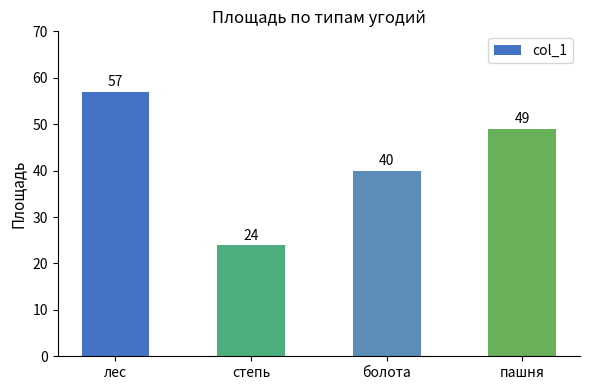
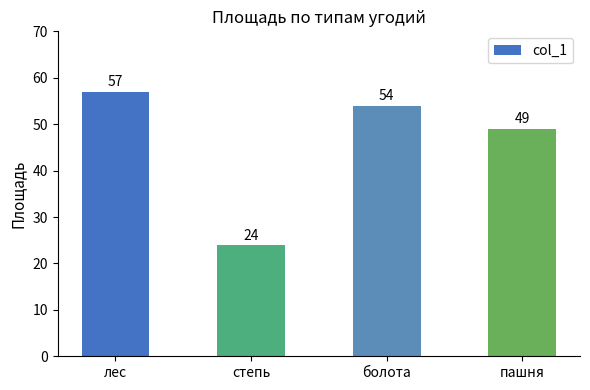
  {
    "лес": 57,
    "степь": 24,
-   "болота": 40,
+   "болота": 54,
    "пашня": 49
  }
